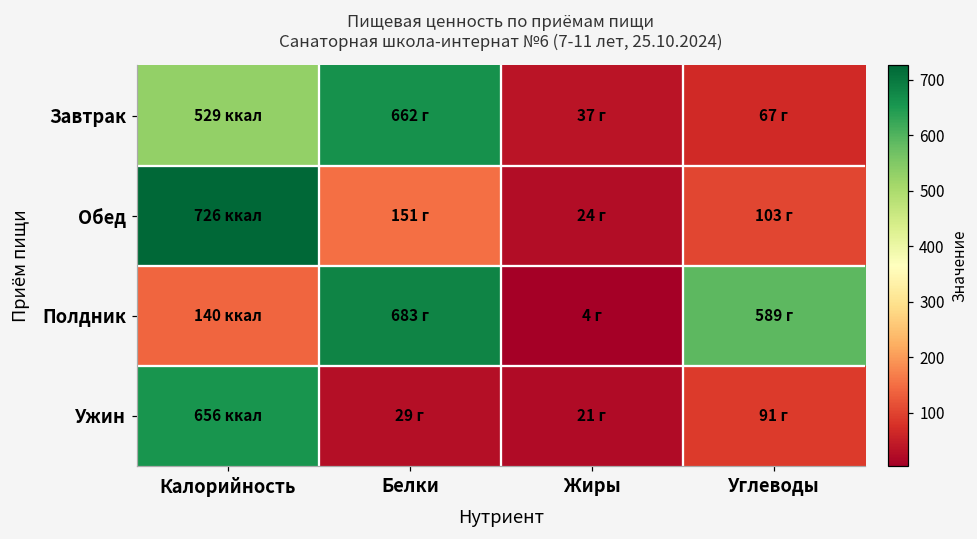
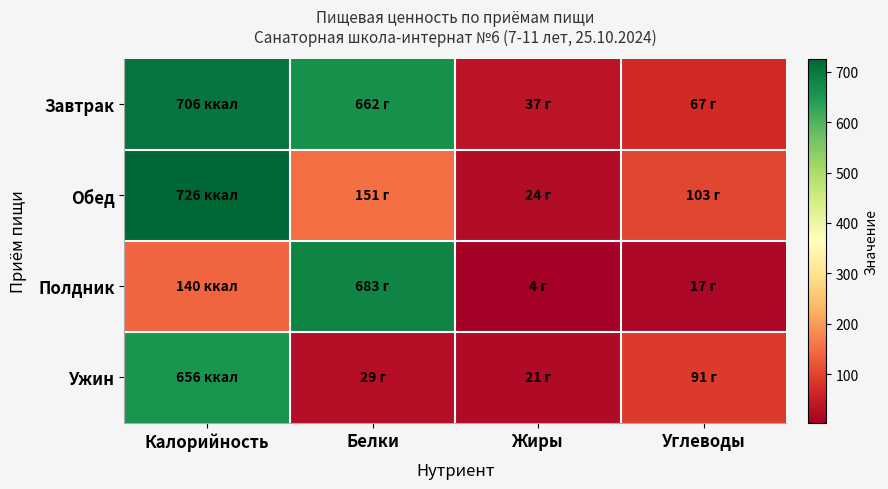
  {
    "Завтрак": {
-     "Калорийность": 529,
+     "Калорийность": 706,
      "Белки": 662,
      "Жиры": 37,
      "Углеводы": 67
    },
    "Обед": {
      "Калорийность": 726,
      "Белки": 151,
      "Жиры": 24,
      "Углеводы": 103
    },
    "Полдник": {
      "Калорийность": 140,
      "Белки": 683,
      "Жиры": 4,
-     "Углеводы": 589
+     "Углеводы": 17
    },
    "Ужин": {
      "Калорийность": 656,
      "Белки": 29,
      "Жиры": 21,
      "Углеводы": 91
    }
  }
